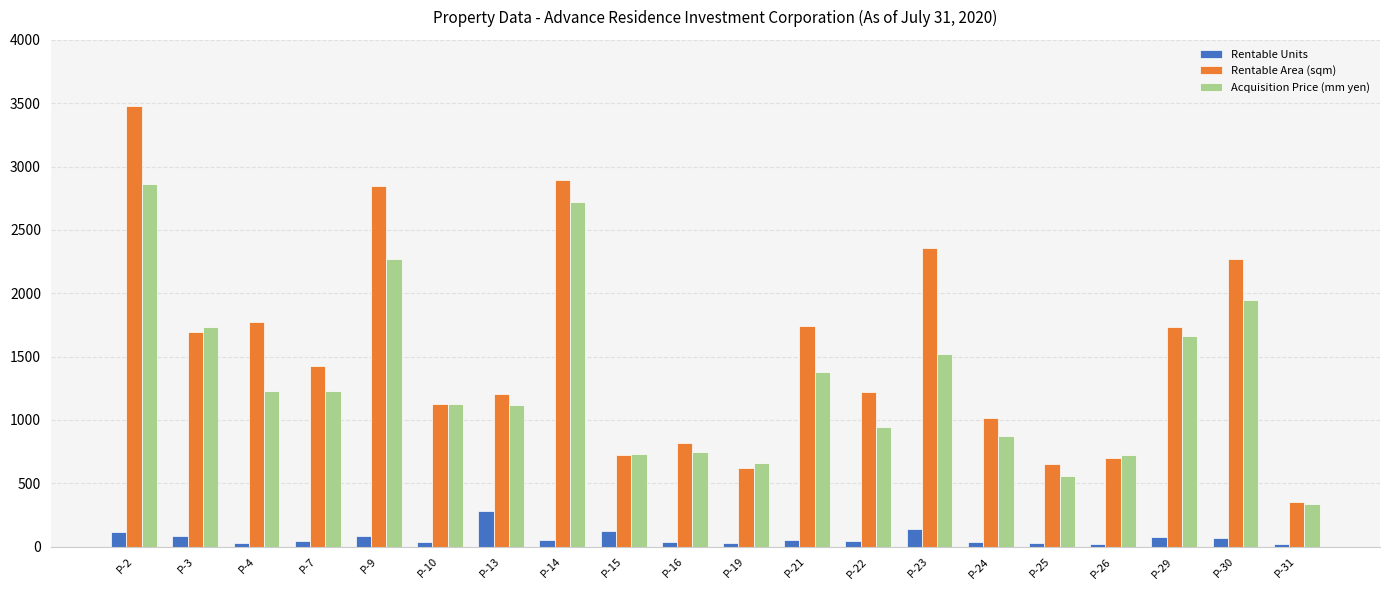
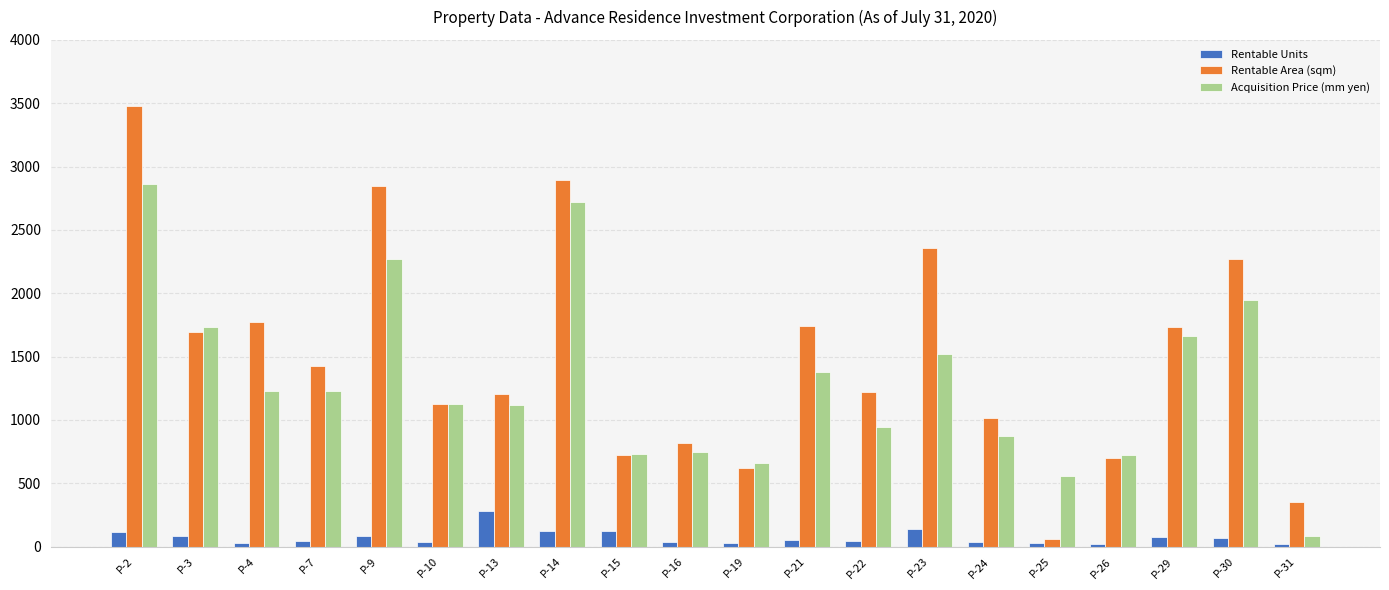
  {
    "Rentable Units": {
      "P-2": 120,
      "P-3": 90,
      "P-4": 30,
      "P-7": 40,
      "P-9": 90,
      "P-10": 40,
      "P-13": 280,
-     "P-14": 50,
+     "P-14": 120,
      "P-15": 120,
      "P-16": 40,
      "P-19": 30,
      "P-21": 50,
      "P-22": 50,
      "P-23": 140,
      "P-24": 40,
      "P-25": 30,
      "P-26": 20,
      "P-29": 80,
      "P-30": 70
    },
    "Rentable Area (sqm)": {
      "P-2": 3470,
      "P-3": 1690,
      "P-4": 1770,
      "P-7": 1420,
      "P-9": 2850,
      "P-10": 1130,
      "P-13": 1200,
      "P-14": 2900,
      "P-15": 720,
      "P-16": 820,
      "P-19": 620,
      "P-21": 1740,
      "P-22": 1220,
      "P-23": 2350,
      "P-24": 1020,
-     "P-25": 650,
+     "P-25": 60,
      "P-26": 700,
      "P-29": 1730,
      "P-30": 2270,
      "P-31": 350
    },
    "Acquisition Price (mm yen)": {
      "P-2": 2860,
      "P-3": 1730,
      "P-4": 1230,
      "P-7": 1230,
      "P-9": 2270,
      "P-10": 1130,
      "P-13": 1120,
      "P-14": 2720,
      "P-15": 730,
      "P-16": 750,
      "P-19": 660,
      "P-21": 1380,
      "P-22": 940,
      "P-23": 1520,
      "P-24": 870,
      "P-25": 550,
      "P-26": 720,
      "P-29": 1660,
      "P-30": 1950,
-     "P-31": 330
+     "P-31": 90
    }
  }
